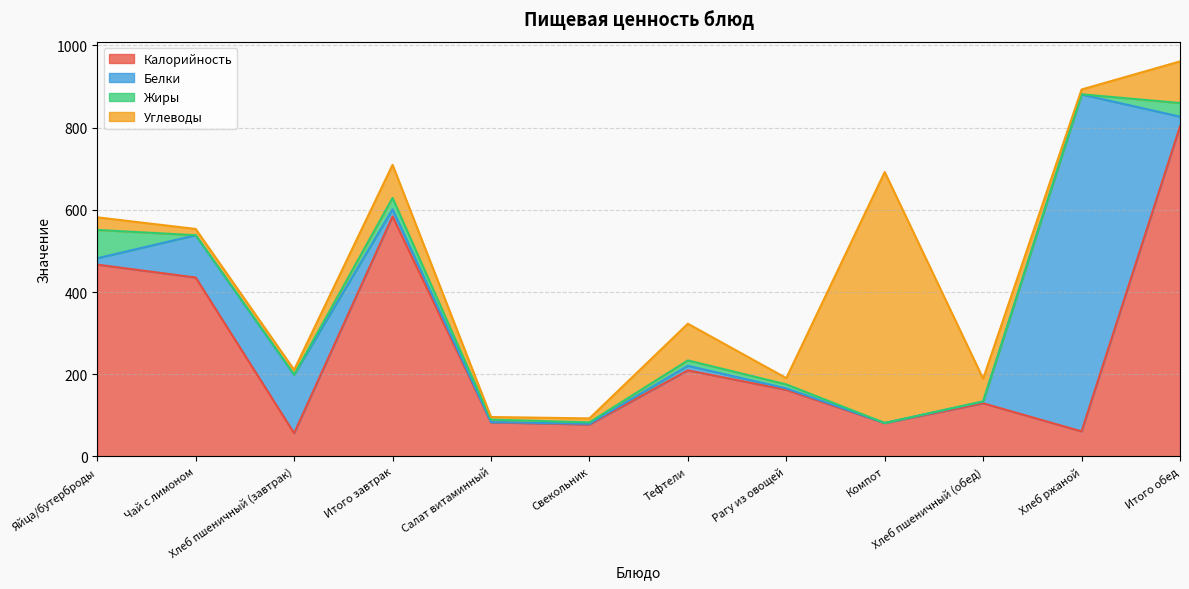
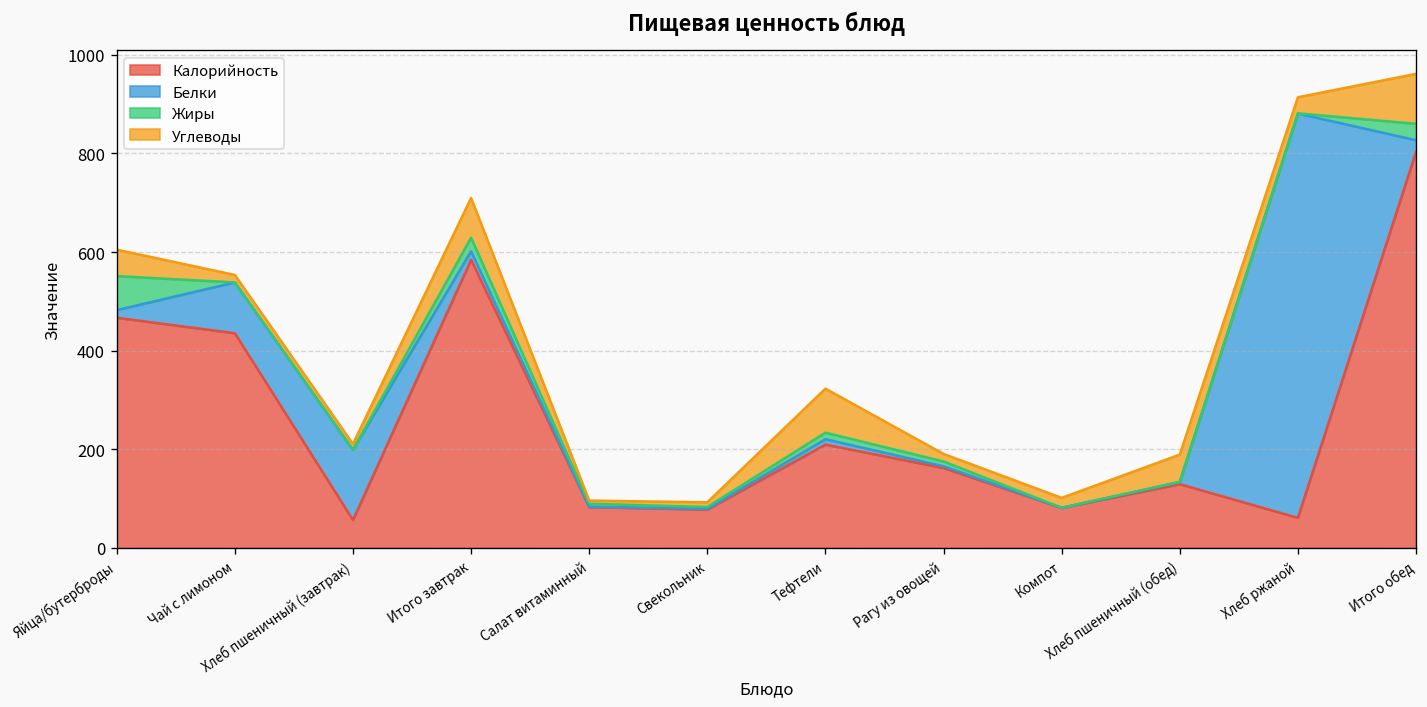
  {
    "Калорийность": {
      "Яйца/бутерброды": 470,
      "Чай с лимоном": 440,
      "Хлеб пшеничный (завтрак)": 60,
      "Итого завтрак": 580,
      "Тефтели": 210,
      "Хлеб ржаной": 60,
      "Итого обед": 800
    },
    "Белки": {
      "Яйца/бутерброды": 20,
      "Итого завтрак": 20,
      "Тефтели": 10,
      "Итого обед": 20
    },
    "Жиры": {
      "Яйца/бутерброды": 70,
      "Итого завтрак": 30,
      "Тефтели": 10,
      "Рагу из овощей": 10,
      "Итого обед": 30
    },
    "Углеводы": {
-     "Яйца/бутерброды": 30,
+     "Яйца/бутерброды": 50,
      "Чай с лимоном": 20,
      "Хлеб пшеничный (завтрак)": 10,
      "Итого завтрак": 80,
      "Салат витаминный": 10,
      "Свекольник": 10,
      "Тефтели": 90,
      "Рагу из овощей": 20,
-     "Компот": 610,
+     "Компот": 20,
      "Хлеб пшеничный (обед)": 60,
-     "Хлеб ржаной": 10,
+     "Хлеб ржаной": 30,
      "Итого обед": 100
    }
  }
